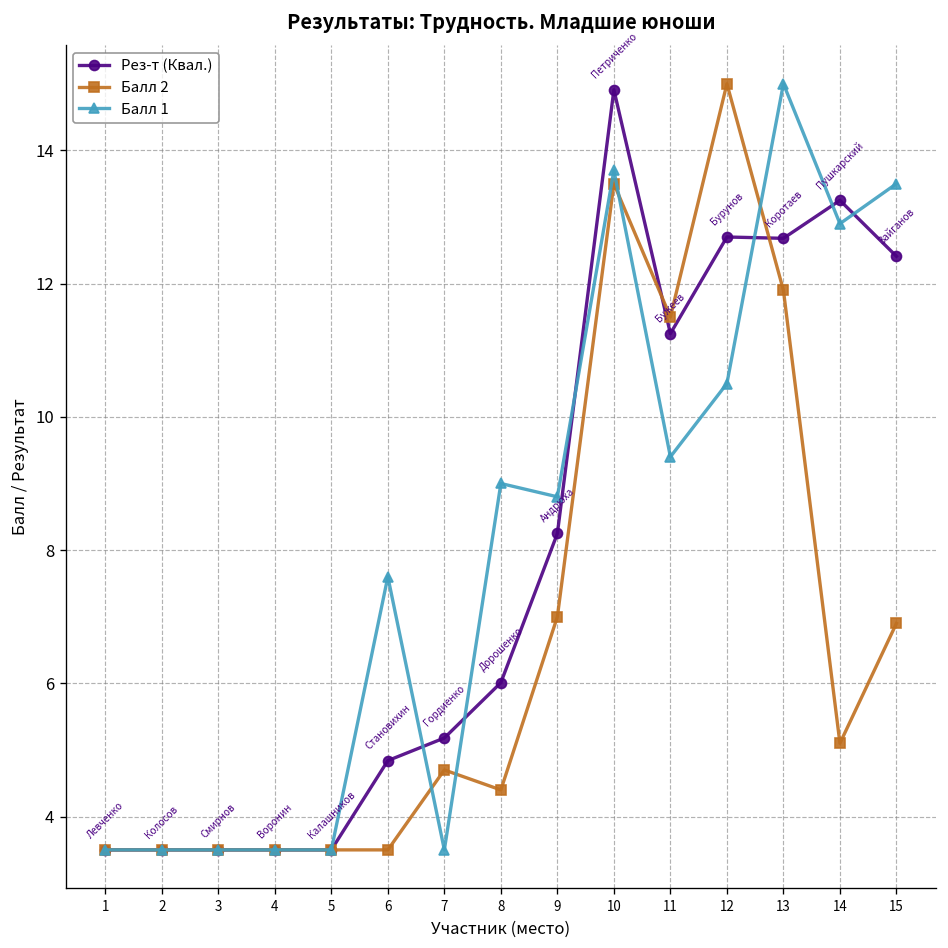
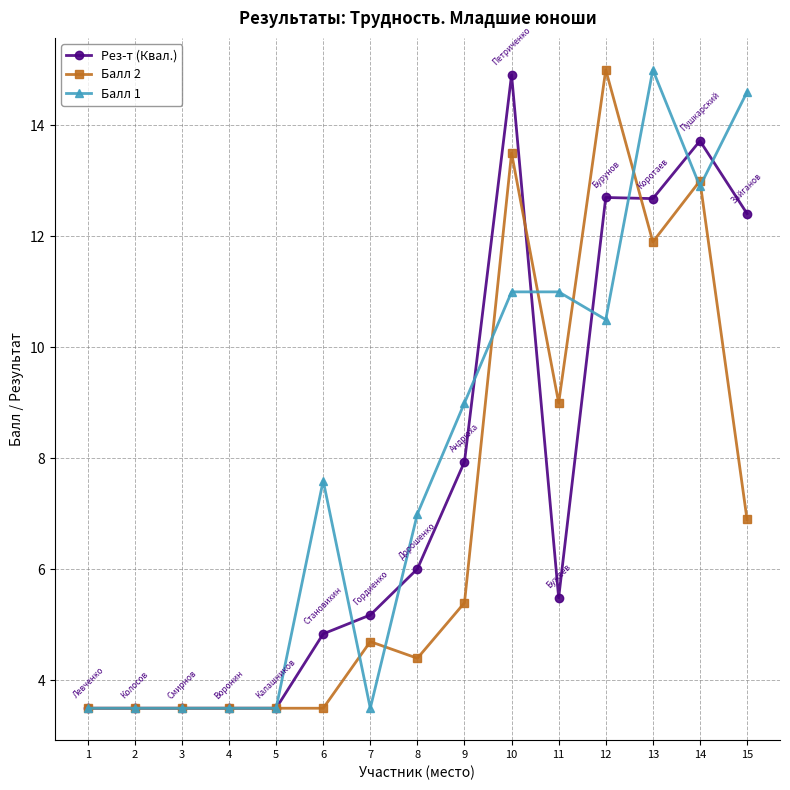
  {
    "Рез-т (Квал.)": {
      "6": 4.8,
      "7": 5.2,
      "8": 6.0,
-     "9": 8.3,
+     "9": 7.9,
      "10": 14.9,
-     "11": 11.3,
+     "11": 5.5,
      "12": 12.7,
      "13": 12.7,
-     "14": 13.3,
+     "14": 13.7,
      "15": 12.4
    },
    "Балл 2": {
      "6": 3.5,
      "7": 4.7,
      "8": 4.4,
-     "9": 7.0,
+     "9": 5.4,
      "10": 13.5,
-     "11": 11.5,
+     "11": 9.0,
      "12": 15.0,
      "13": 11.9,
-     "14": 5.1,
+     "14": 13.0,
      "15": 6.9
    },
    "Балл 1": {
      "6": 7.6,
      "7": 3.5,
-     "8": 9,
-     "9": 8.8,
-     "10": 13.7,
-     "11": 9.4,
+     "8": 7,
+     "9": 9.0,
+     "10": 11.0,
+     "11": 11.0,
      "12": 10.5,
      "13": 15.0,
      "14": 12.9,
-     "15": 13.5
+     "15": 14.6
    }
  }
